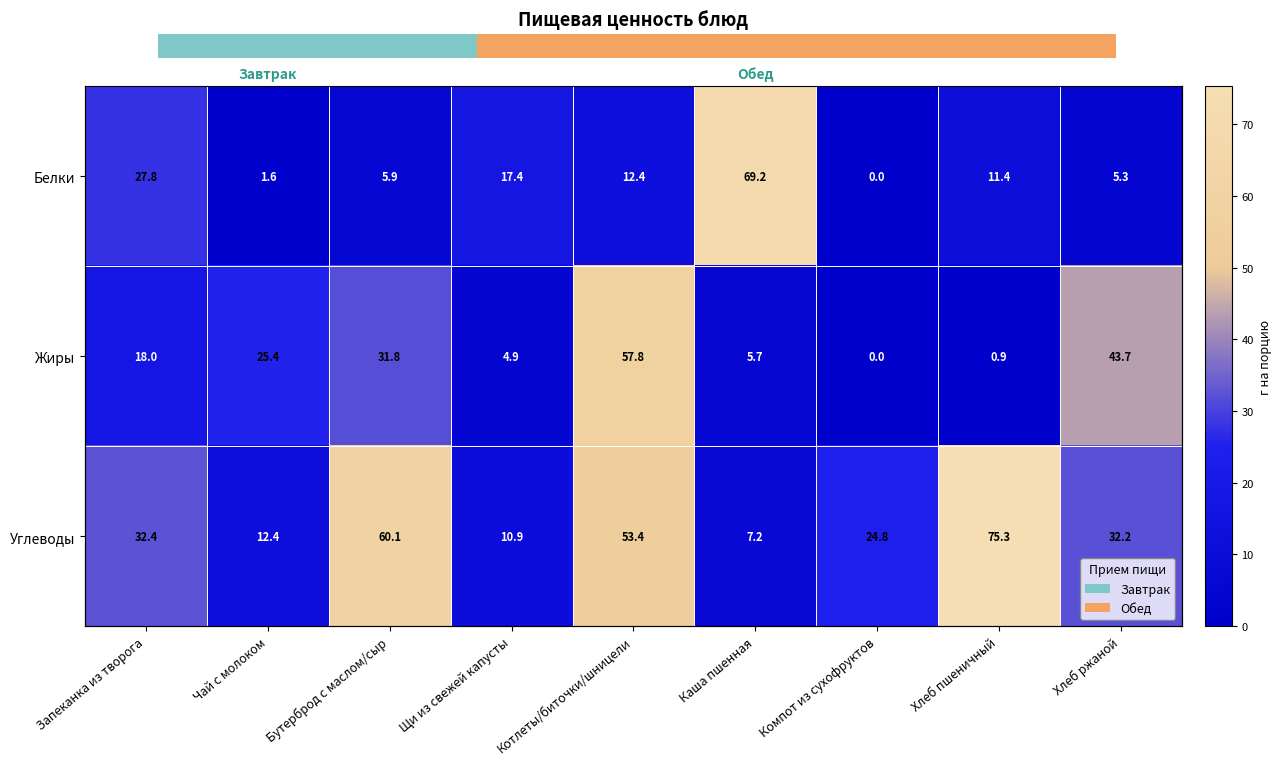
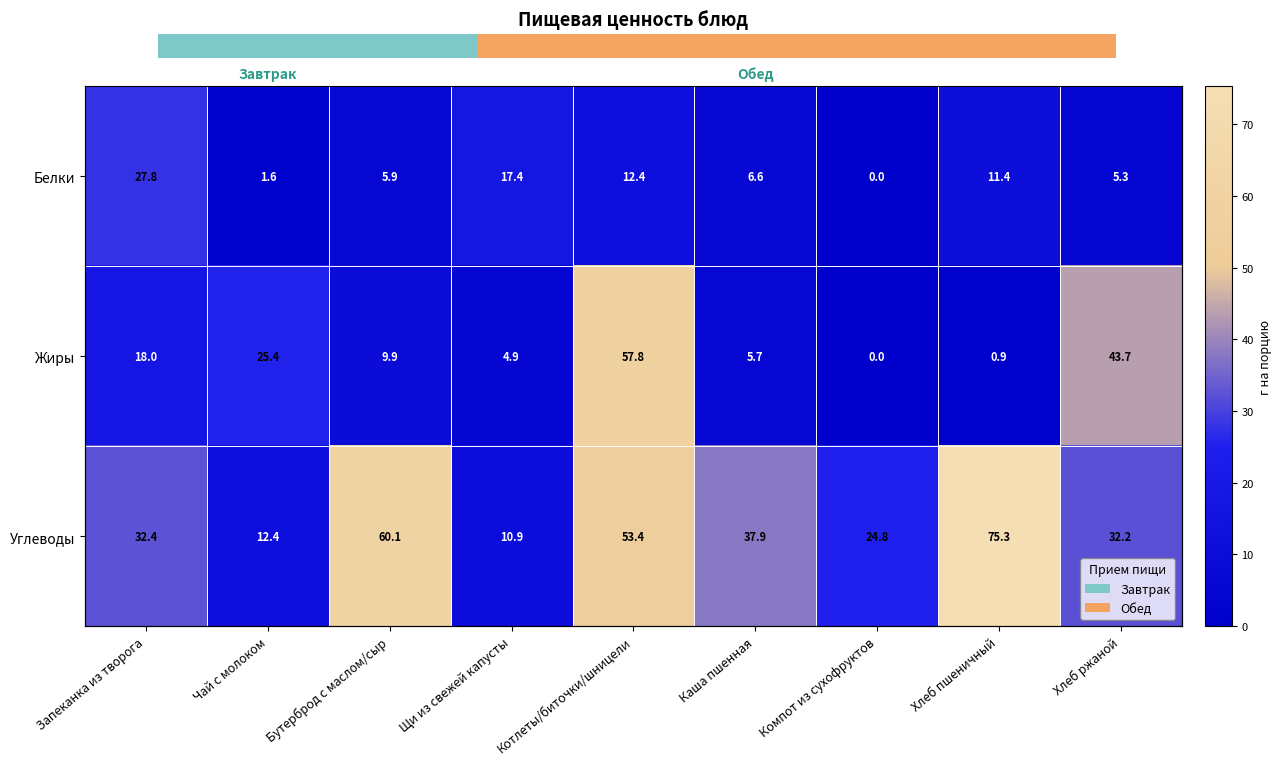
  {
    "Пищевая ценность блюд Школа МОУ СОШ №3, 2022-12-02": {
      "Белки": {
        "Запеканка из творога": 27.8,
        "Чай с молоком": 1.6,
        "Бутерброд с маслом/сыр": 5.9,
        "Щи из свежей капусты": 17.4,
        "Котлеты/биточки/шницели": 12.4,
-       "Каша пшенная": 69.2,
+       "Каша пшенная": 6.6,
        "Компот из сухофруктов": 0.0,
        "Хлеб пшеничный": 11.4,
        "Хлеб ржаной": 5.3
      },
      "Жиры": {
        "Запеканка из творога": 18.0,
        "Чай с молоком": 25.4,
-       "Бутерброд с маслом/сыр": 31.8,
+       "Бутерброд с маслом/сыр": 9.9,
        "Щи из свежей капусты": 4.9,
        "Котлеты/биточки/шницели": 57.8,
        "Каша пшенная": 5.7,
        "Компот из сухофруктов": 0.0,
        "Хлеб пшеничный": 0.9,
        "Хлеб ржаной": 43.7
      },
      "Углеводы": {
        "Запеканка из творога": 32.4,
        "Чай с молоком": 12.4,
        "Бутерброд с маслом/сыр": 60.1,
        "Щи из свежей капусты": 10.9,
        "Котлеты/биточки/шницели": 53.4,
-       "Каша пшенная": 7.2,
+       "Каша пшенная": 37.9,
        "Компот из сухофруктов": 24.8,
        "Хлеб пшеничный": 75.3,
        "Хлеб ржаной": 32.2
      }
    }
  }
